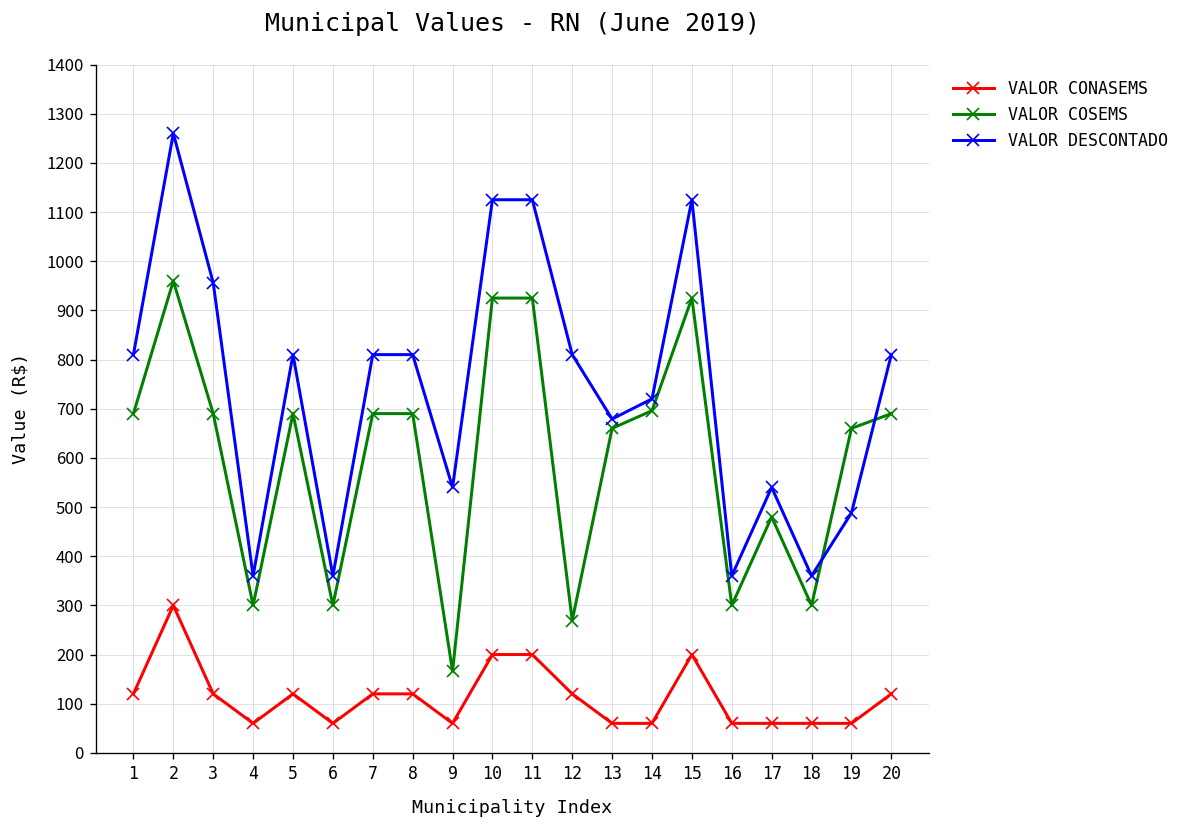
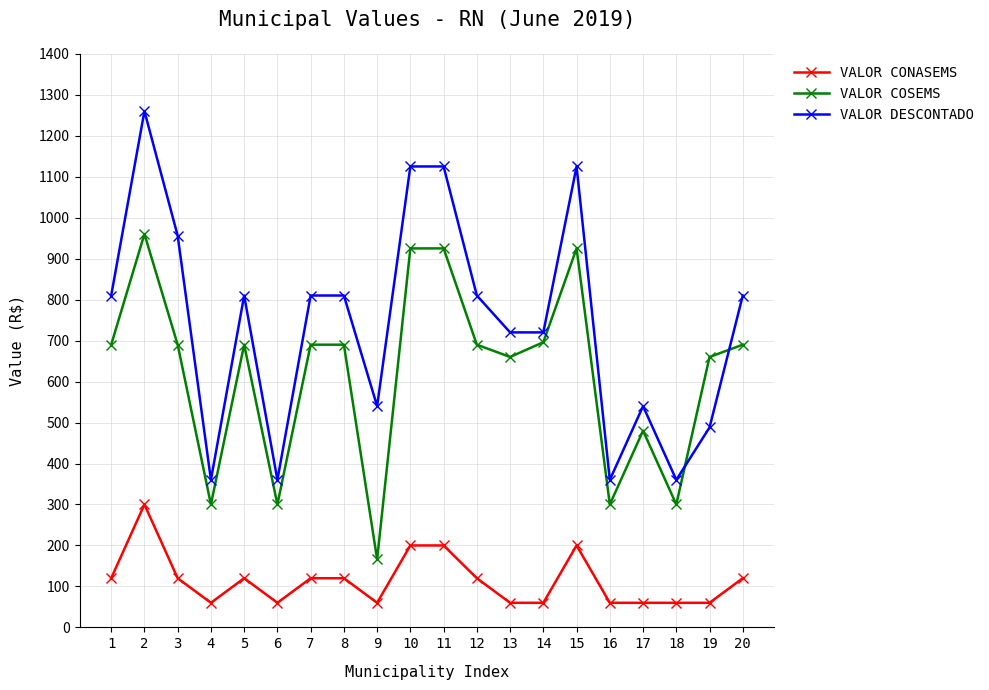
  {
    "VALOR CONASEMS": {
      "1": 120,
      "2": 300,
      "3": 120,
      "4": 60,
      "5": 120,
      "6": 60,
      "7": 120,
      "8": 120,
      "9": 60,
      "10": 200,
      "11": 200,
      "12": 120,
      "13": 60,
      "14": 60,
      "15": 200,
      "16": 60,
      "17": 60,
      "18": 60,
      "19": 60,
      "20": 120
    },
    "VALOR COSEMS": {
      "1": 690,
      "2": 960,
      "3": 690,
      "4": 300,
      "5": 690,
      "6": 300,
      "7": 690,
      "8": 690,
      "9": 170,
      "10": 930,
      "11": 930,
-     "12": 270,
+     "12": 690,
      "13": 660,
      "14": 700,
      "15": 930,
      "16": 300,
      "17": 480,
      "18": 300,
      "19": 660,
      "20": 690
    },
    "VALOR DESCONTADO": {
      "1": 810,
      "2": 1260,
      "3": 960,
      "4": 360,
      "5": 810,
      "6": 360,
      "7": 810,
      "8": 810,
      "9": 540,
      "10": 1130,
      "11": 1130,
      "12": 810,
-     "13": 680,
+     "13": 720,
      "14": 720,
      "15": 1130,
      "16": 360,
      "17": 540,
      "18": 360,
      "19": 490,
      "20": 810
    }
  }
